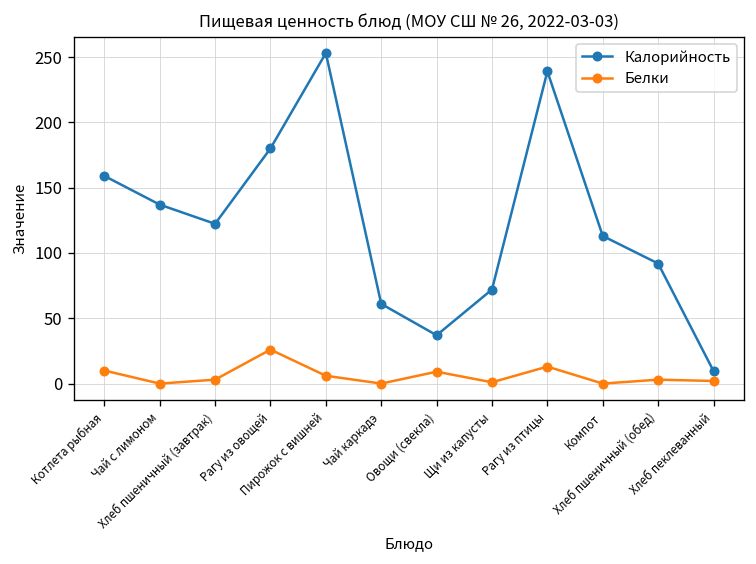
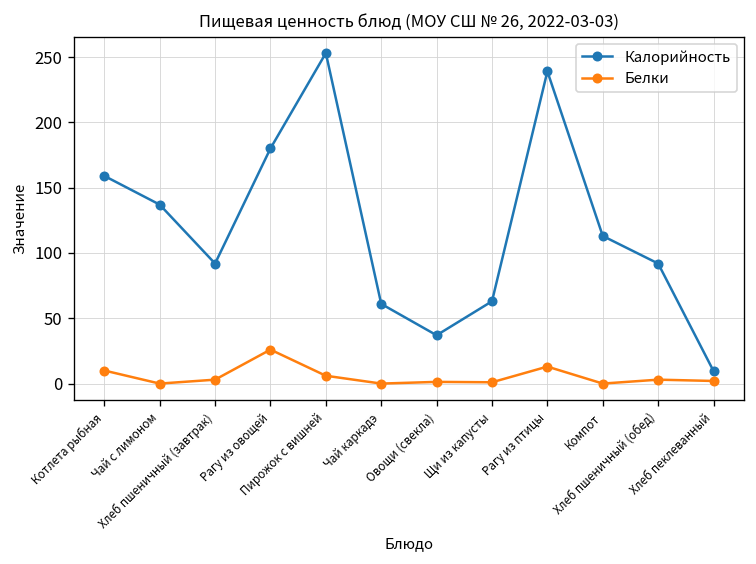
  {
    "Калорийность": {
      "Котлета рыбная": 159,
      "Чай с лимоном": 137,
-     "Хлеб пшеничный (завтрак)": 122,
+     "Хлеб пшеничный (завтрак)": 92,
      "Рагу из овощей": 180,
      "Пирожок с вишней": 253,
      "Чай каркадэ": 61,
      "Овощи (свекла)": 37,
-     "Щи из капусты": 72,
+     "Щи из капусты": 63,
      "Рагу из птицы": 239,
      "Компот": 113,
      "Хлеб пшеничный (обед)": 92,
      "Хлеб пеклеванный": 10
    },
    "Белки": {
      "Котлета рыбная": 10,
      "Чай с лимоном": 0,
      "Хлеб пшеничный (завтрак)": 3,
      "Рагу из овощей": 26,
      "Пирожок с вишней": 6,
      "Чай каркадэ": 0,
-     "Овощи (свекла)": 9,
+     "Овощи (свекла)": 1,
      "Щи из капусты": 1,
      "Рагу из птицы": 13,
      "Компот": 0,
      "Хлеб пшеничный (обед)": 3,
      "Хлеб пеклеванный": 2
    }
  }
